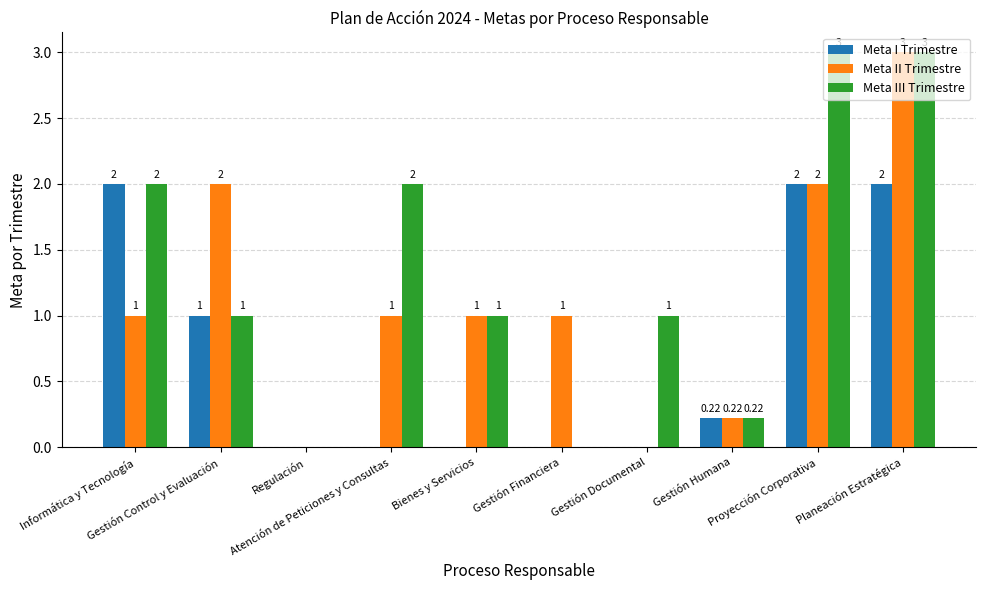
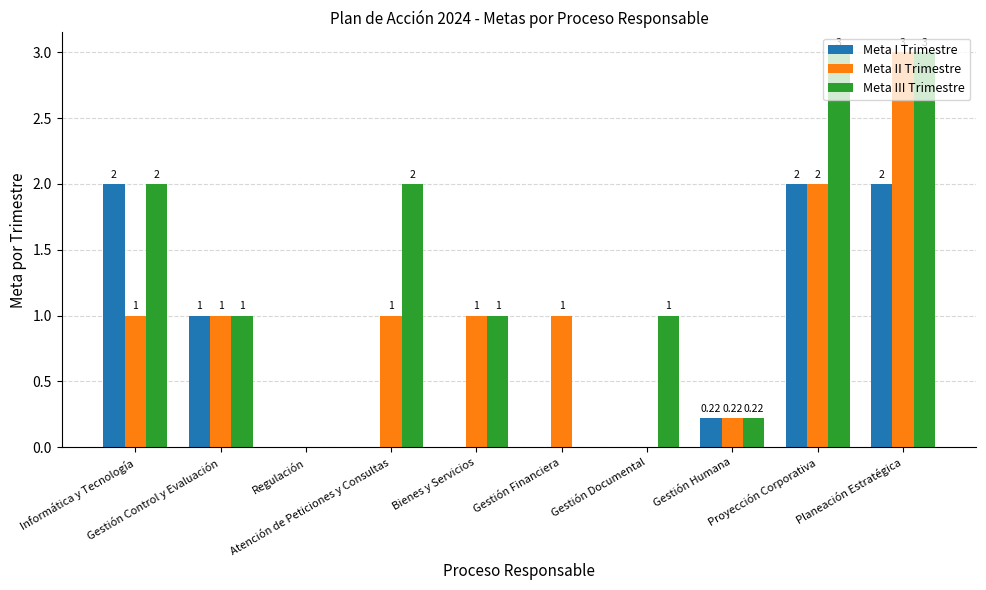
  {
    "Meta I Trimestre": {
      "Informática y Tecnología": 2,
      "Gestión Control y Evaluación": 1,
      "Gestión Humana": 0.22,
      "Proyección Corporativa": 2,
      "Planeación Estratégica": 2
    },
    "Meta II Trimestre": {
      "Informática y Tecnología": 1,
-     "Gestión Control y Evaluación": 2,
+     "Gestión Control y Evaluación": 1,
      "Atención de Peticiones y Consultas": 1,
      "Bienes y Servicios": 1,
      "Gestión Financiera": 1,
      "Gestión Humana": 0.22,
      "Proyección Corporativa": 2
    },
    "Meta III Trimestre": {
      "Informática y Tecnología": 2,
      "Gestión Control y Evaluación": 1,
      "Atención de Peticiones y Consultas": 2,
      "Bienes y Servicios": 1,
      "Gestión Documental": 1,
      "Gestión Humana": 0.22
    }
  }
